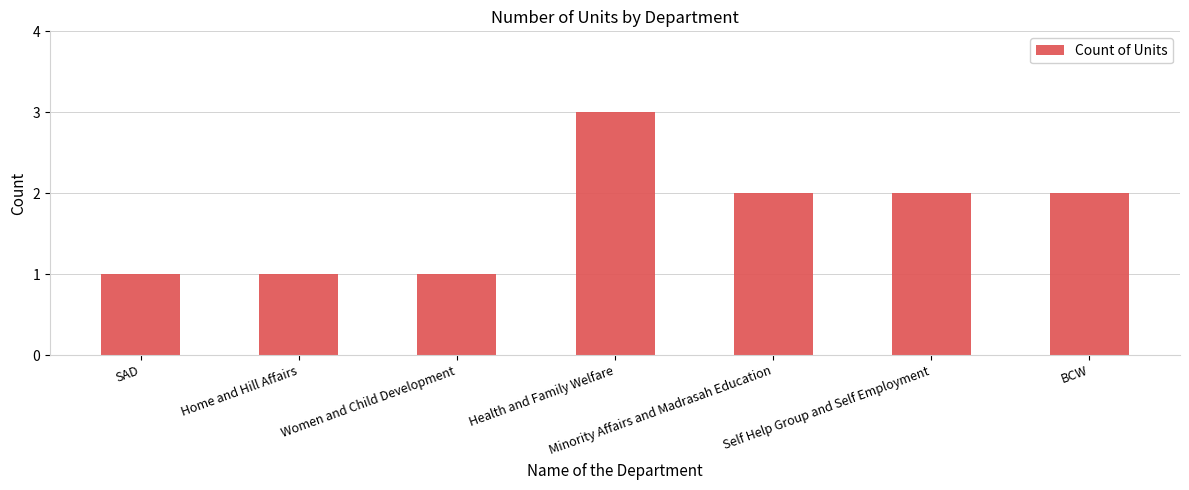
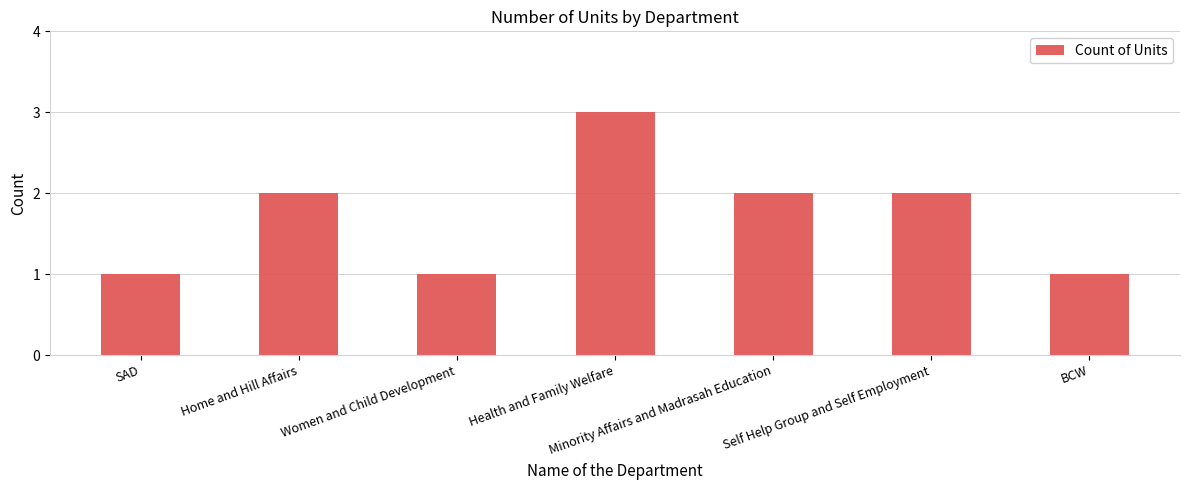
  {
    "SAD": 1,
-   "Home and Hill Affairs": 1,
+   "Home and Hill Affairs": 2,
    "Women and Child Development": 1,
    "Health and Family Welfare": 3,
    "Minority Affairs and Madrasah Education": 2,
    "Self Help Group and Self Employment": 2,
-   "BCW": 2
+   "BCW": 1
  }
